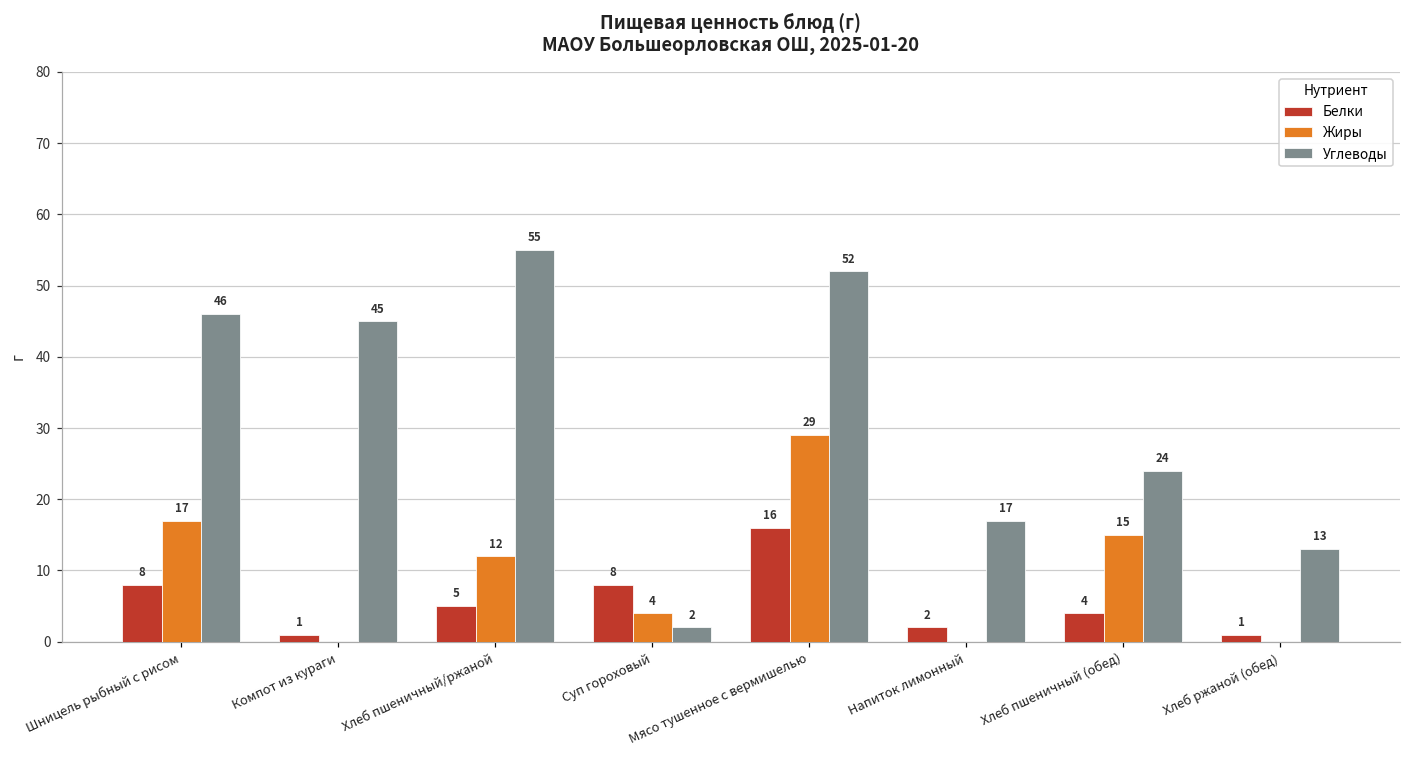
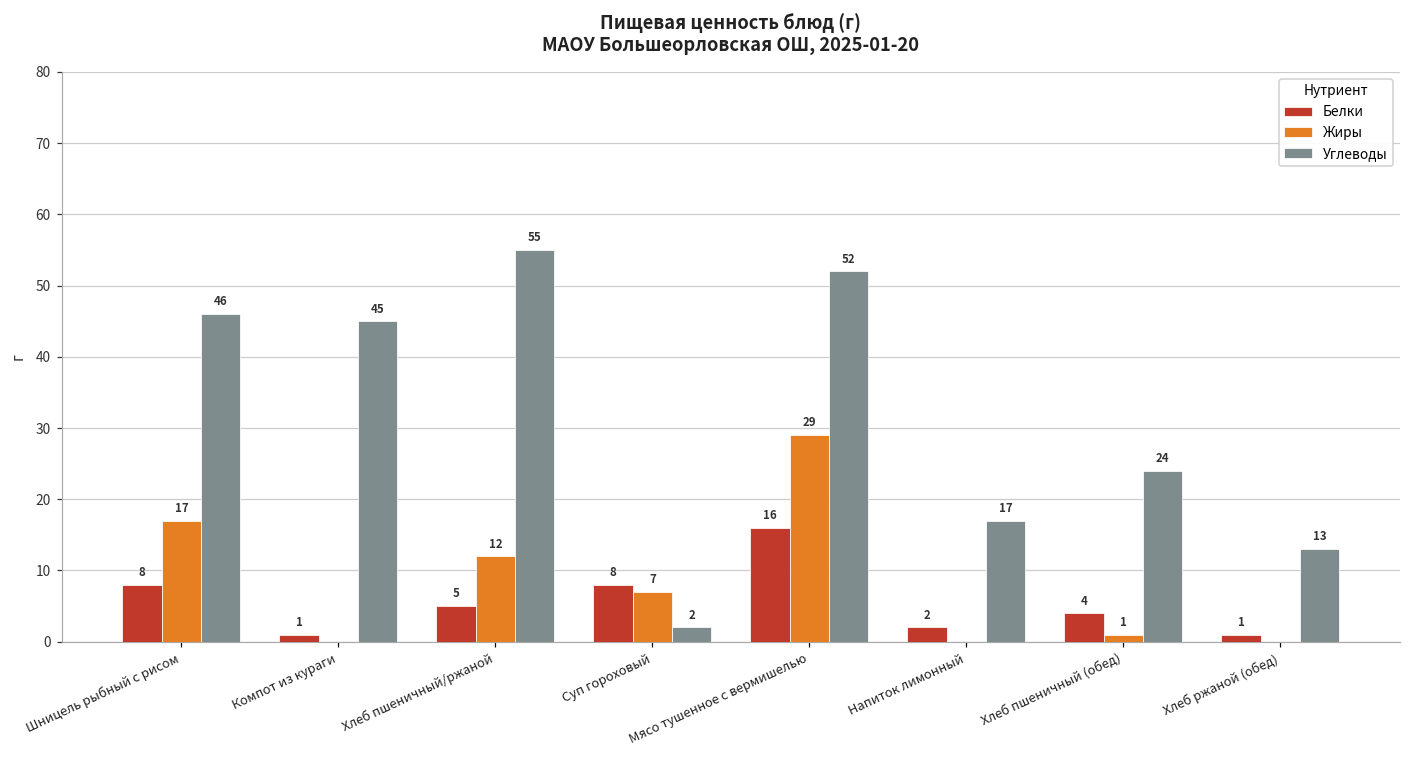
  {
    "Белки": {
      "Шницель рыбный с рисом": 8,
      "Компот из кураги": 1,
      "Хлеб пшеничный/ржаной": 5,
      "Суп гороховый": 8,
      "Мясо тушенное с вермишелью": 16,
      "Напиток лимонный": 2,
      "Хлеб пшеничный (обед)": 4,
      "Хлеб ржаной (обед)": 1
    },
    "Жиры": {
      "Шницель рыбный с рисом": 17,
      "Хлеб пшеничный/ржаной": 12,
-     "Суп гороховый": 4,
+     "Суп гороховый": 7,
      "Мясо тушенное с вермишелью": 29,
-     "Хлеб пшеничный (обед)": 15
+     "Хлеб пшеничный (обед)": 1
    },
    "Углеводы": {
      "Шницель рыбный с рисом": 46,
      "Компот из кураги": 45,
      "Хлеб пшеничный/ржаной": 55,
      "Суп гороховый": 2,
      "Мясо тушенное с вермишелью": 52,
      "Напиток лимонный": 17,
      "Хлеб пшеничный (обед)": 24,
      "Хлеб ржаной (обед)": 13
    }
  }
